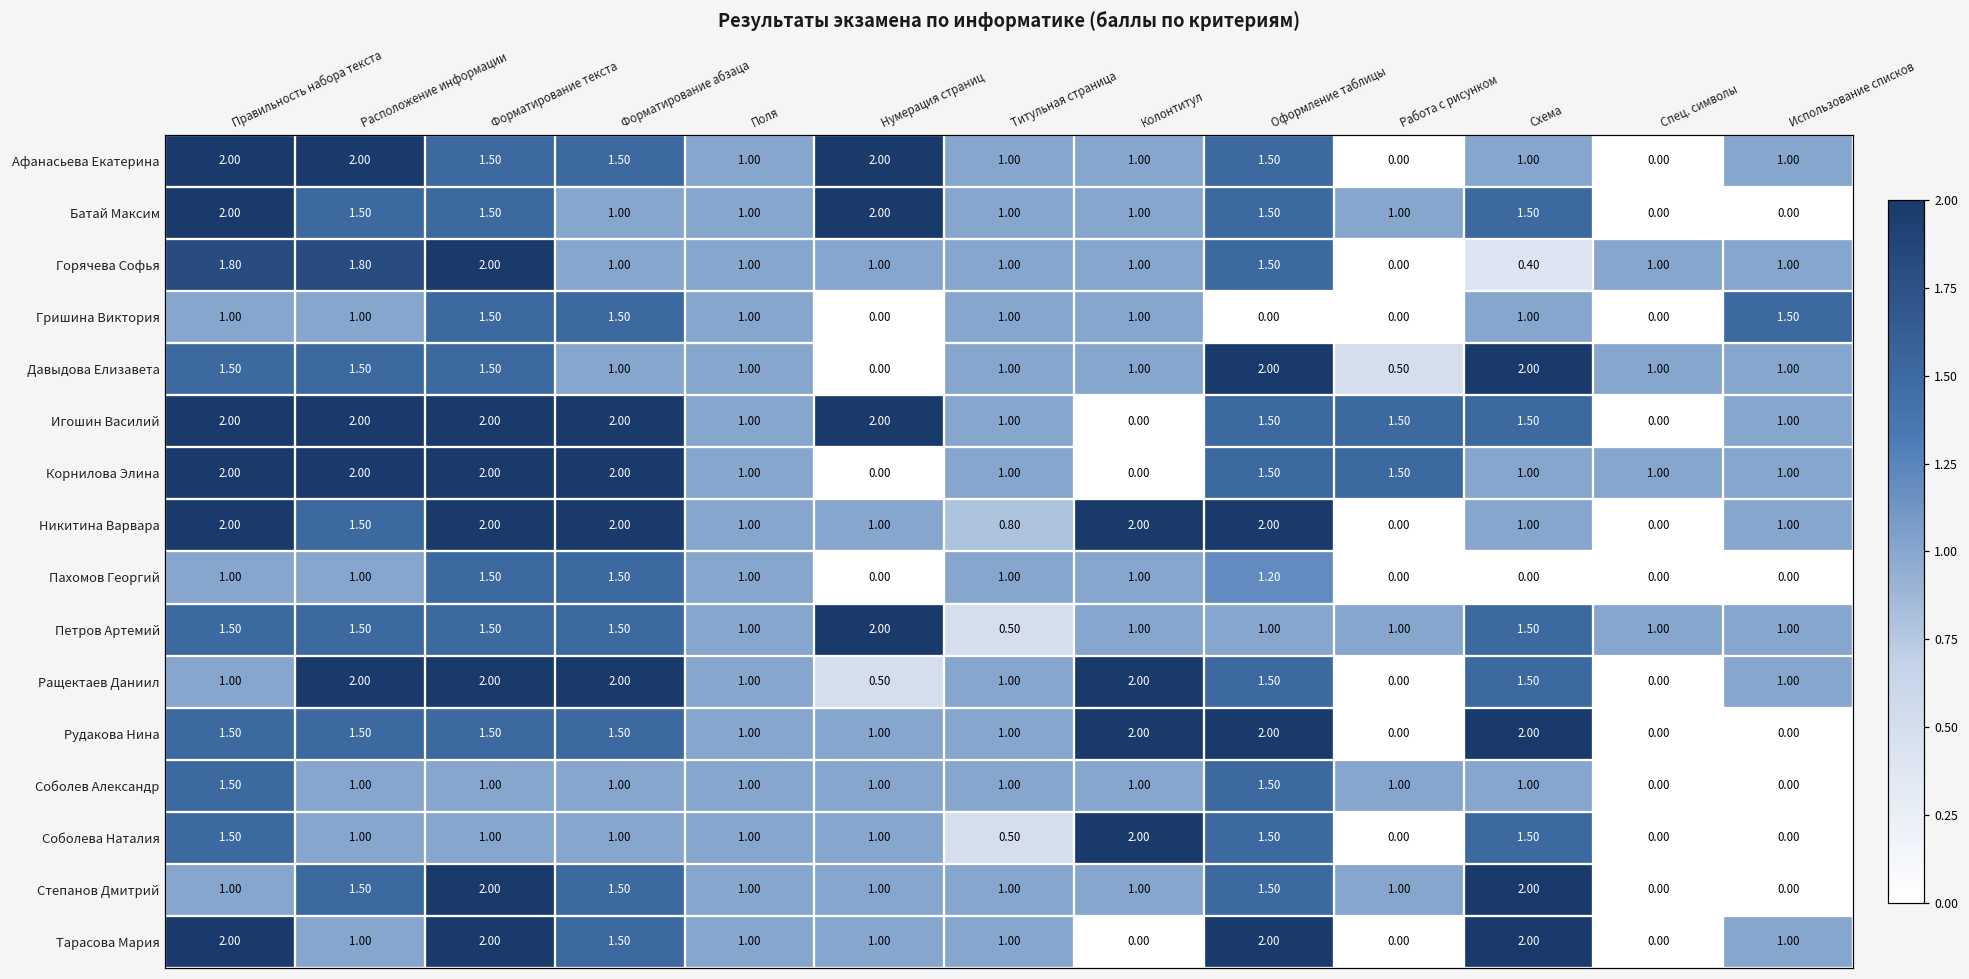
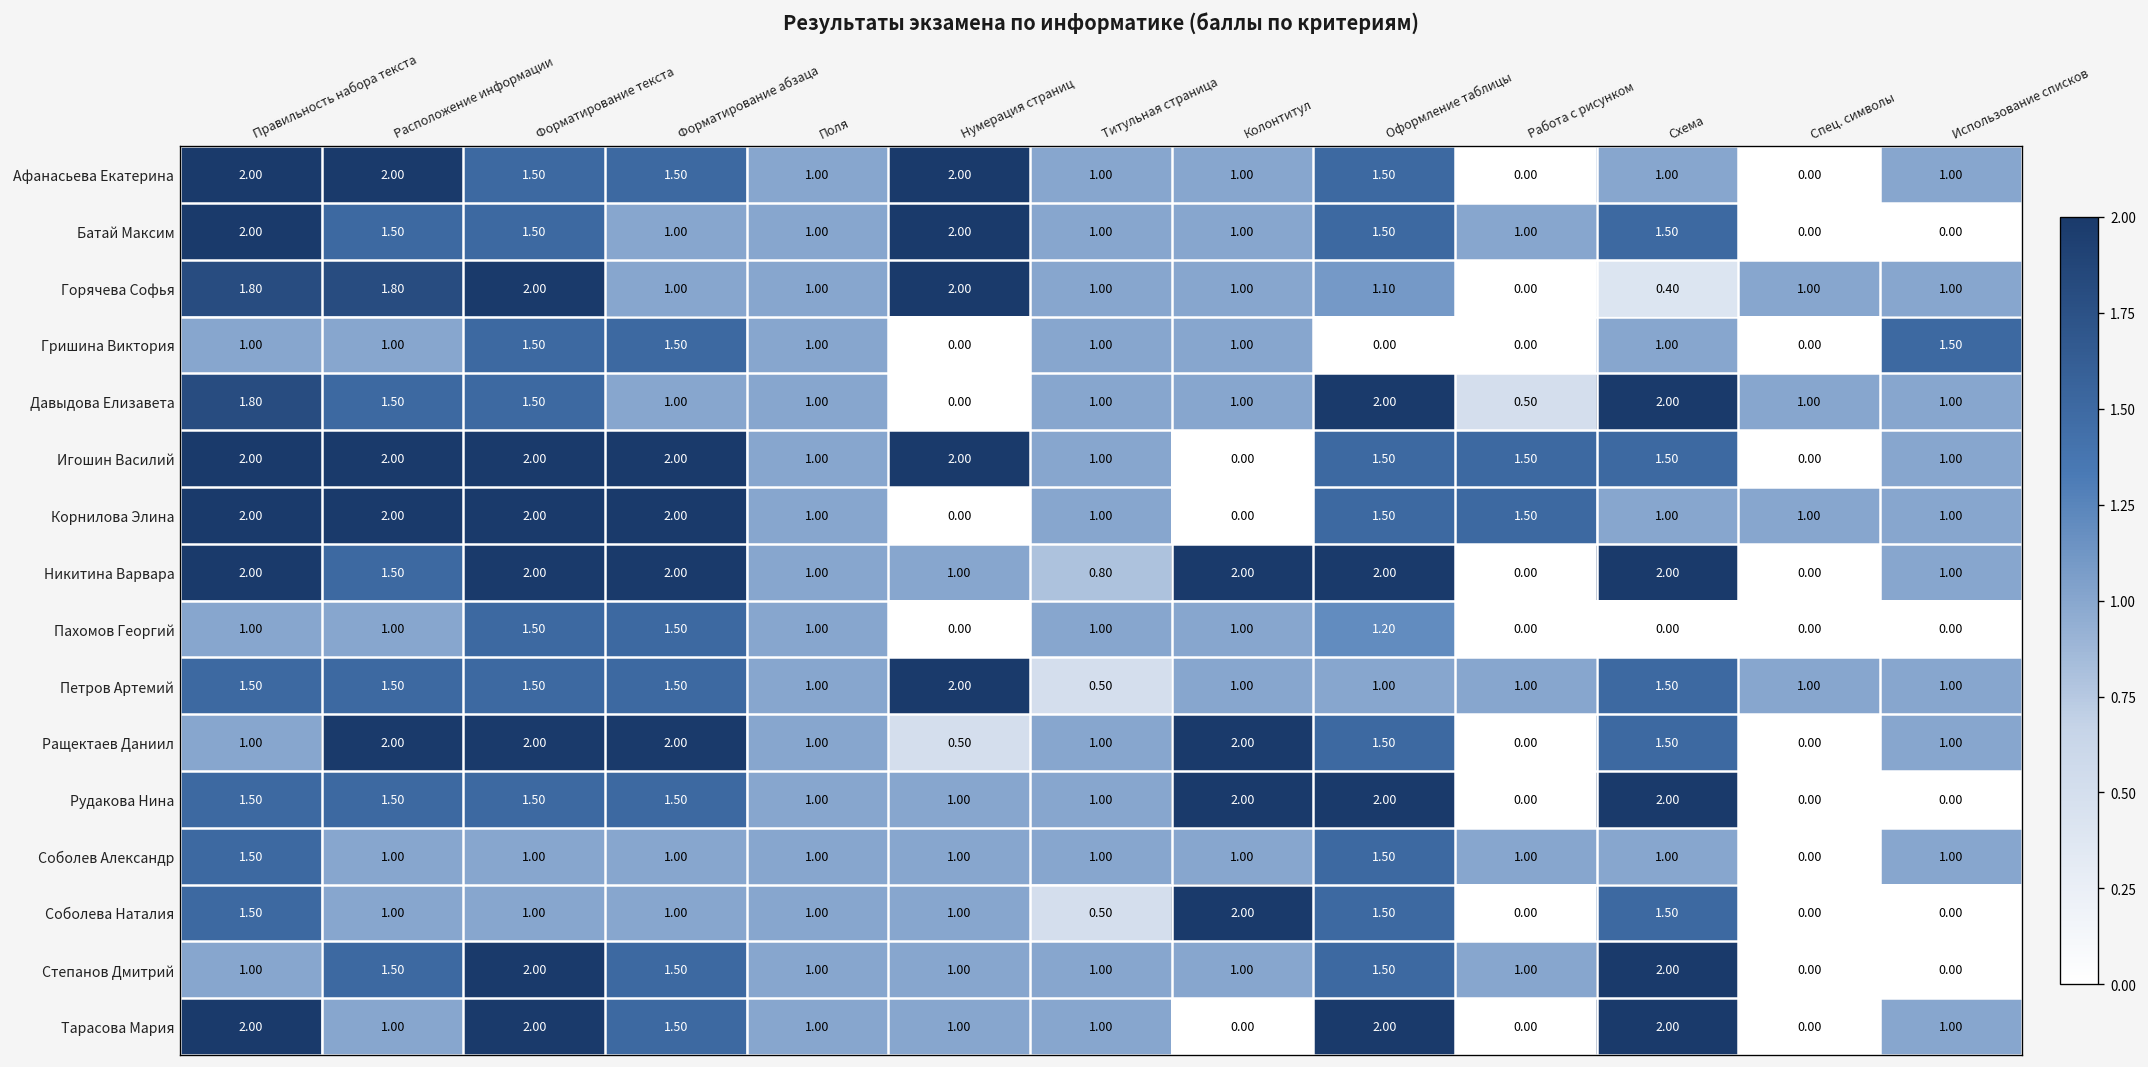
  {
    "Горячева Софья": {
      "Правильность набора текста": 1.80,
      "Расположение информации": 1.80,
      "Форматирование текста": 2.00,
      "Форматирование абзаца": 1.00,
      "Поля": 1.00,
-     "Нумерация страниц": 1.00,
+     "Нумерация страниц": 2.00,
      "Титульная страница": 1.00,
      "Колонтитул": 1.00,
-     "Оформление таблицы": 1.50,
+     "Оформление таблицы": 1.10,
      "Работа с рисунком": 0.00,
      "Схема": 0.40,
      "Спец. символы": 1.00,
      "Использование списков": 1.00
    },
    "Давыдова Елизавета": {
-     "Правильность набора текста": 1.50,
+     "Правильность набора текста": 1.80,
      "Расположение информации": 1.50,
      "Форматирование текста": 1.50,
      "Форматирование абзаца": 1.00,
      "Поля": 1.00,
      "Нумерация страниц": 0.00,
      "Титульная страница": 1.00,
      "Колонтитул": 1.00,
      "Оформление таблицы": 2.00,
      "Работа с рисунком": 0.50,
      "Схема": 2.00,
      "Спец. символы": 1.00,
      "Использование списков": 1.00
    },
    "Никитина Варвара": {
      "Правильность набора текста": 2.00,
      "Расположение информации": 1.50,
      "Форматирование текста": 2.00,
      "Форматирование абзаца": 2.00,
      "Поля": 1.00,
      "Нумерация страниц": 1.00,
      "Титульная страница": 0.80,
      "Колонтитул": 2.00,
      "Оформление таблицы": 2.00,
      "Работа с рисунком": 0.00,
-     "Схема": 1.00,
+     "Схема": 2.00,
      "Спец. символы": 0.00,
      "Использование списков": 1.00
    },
    "Соболев Александр": {
      "Правильность набора текста": 1.50,
      "Расположение информации": 1.00,
      "Форматирование текста": 1.00,
      "Форматирование абзаца": 1.00,
      "Поля": 1.00,
      "Нумерация страниц": 1.00,
      "Титульная страница": 1.00,
      "Колонтитул": 1.00,
      "Оформление таблицы": 1.50,
      "Работа с рисунком": 1.00,
      "Схема": 1.00,
      "Спец. символы": 0.00,
-     "Использование списков": 0.00
+     "Использование списков": 1.00
    }
  }
